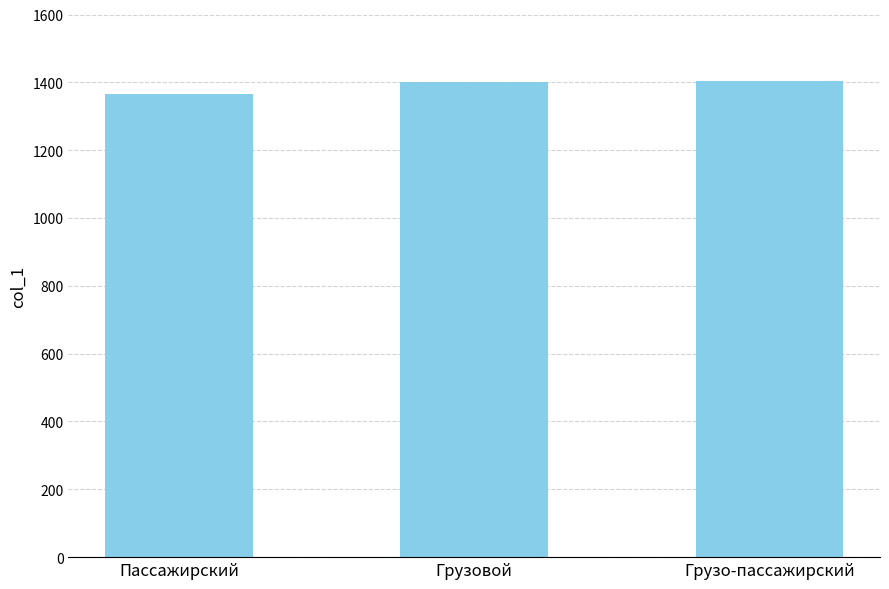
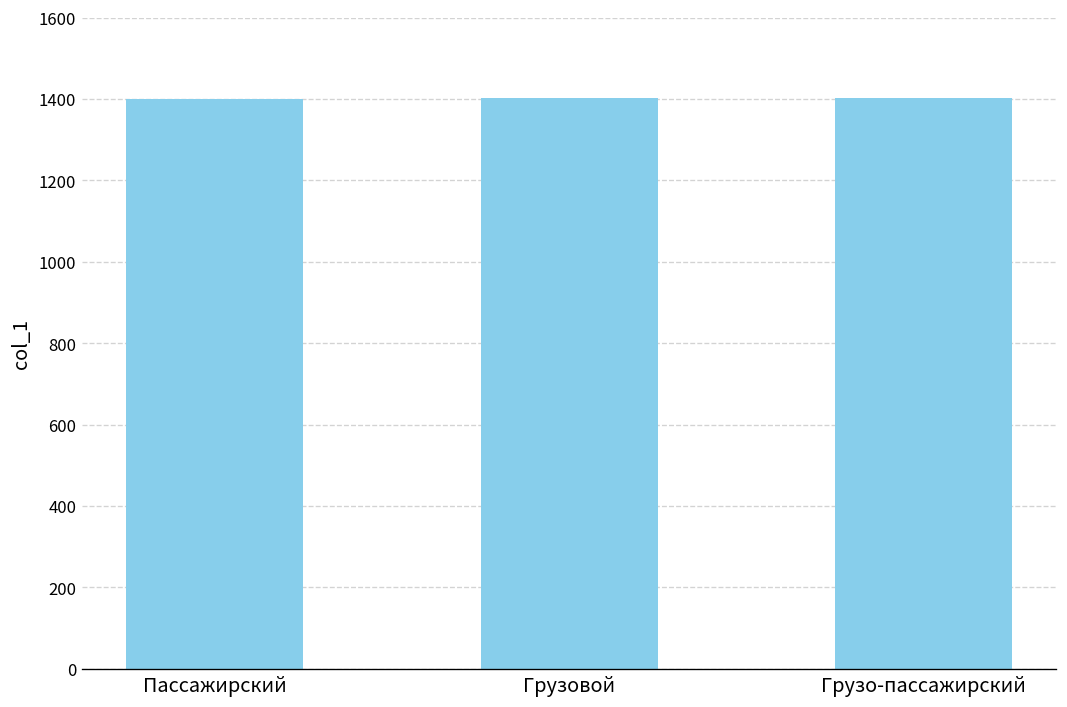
  {
-   "Пассажирский": 1370,
+   "Пассажирский": 1400,
    "Грузовой": 1400,
    "Грузо-пассажирский": 1400
  }
